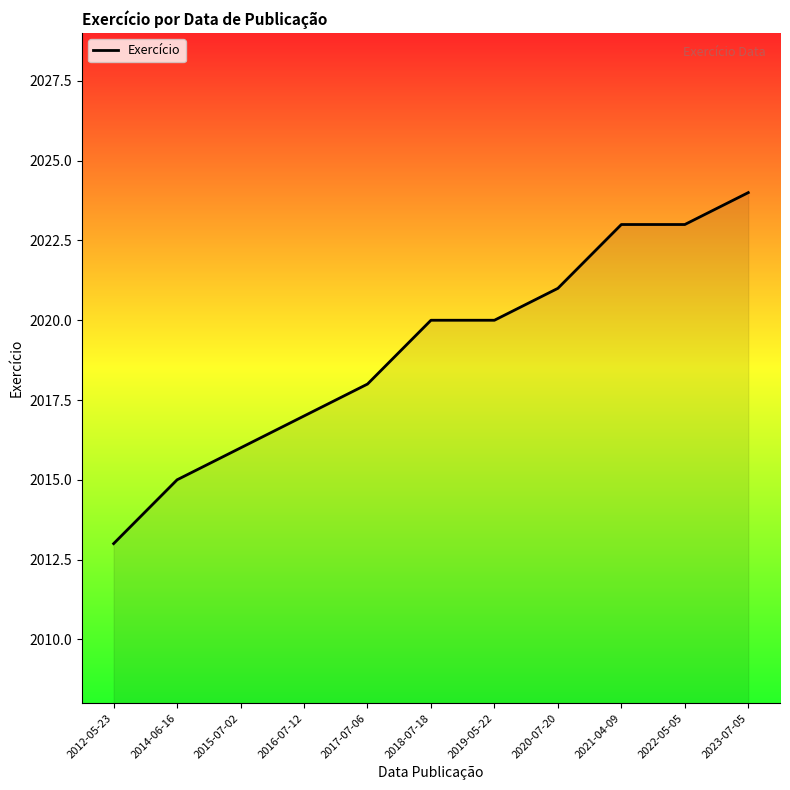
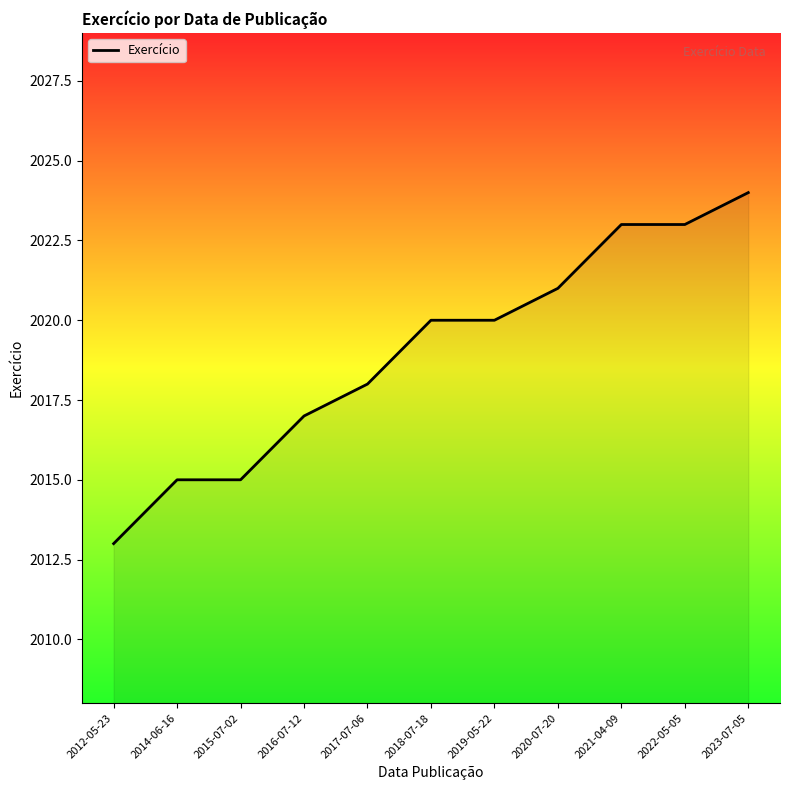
  {
    "2012-05-23": 2013,
    "2014-06-16": 2015,
-   "2015-07-02": 2016,
+   "2015-07-02": 2015,
    "2016-07-12": 2017,
    "2017-07-06": 2018,
    "2018-07-18": 2020,
    "2019-05-22": 2020,
    "2020-07-20": 2021,
    "2021-04-09": 2023,
    "2022-05-05": 2023,
    "2023-07-05": 2024
  }
